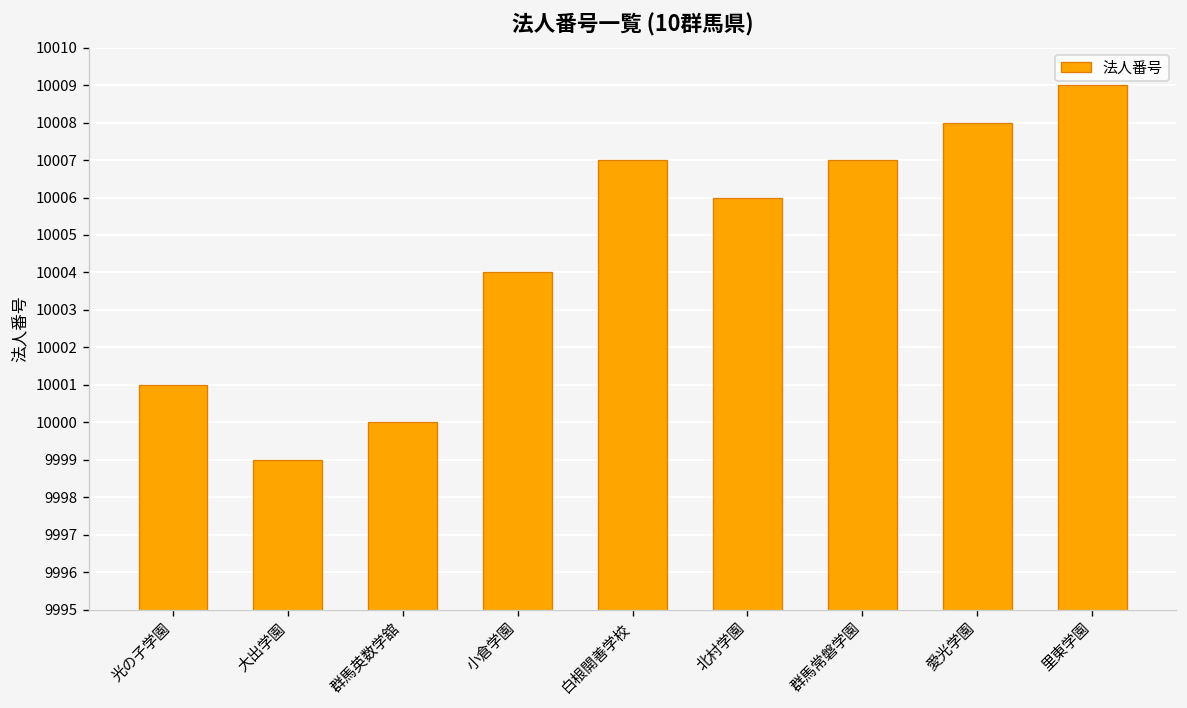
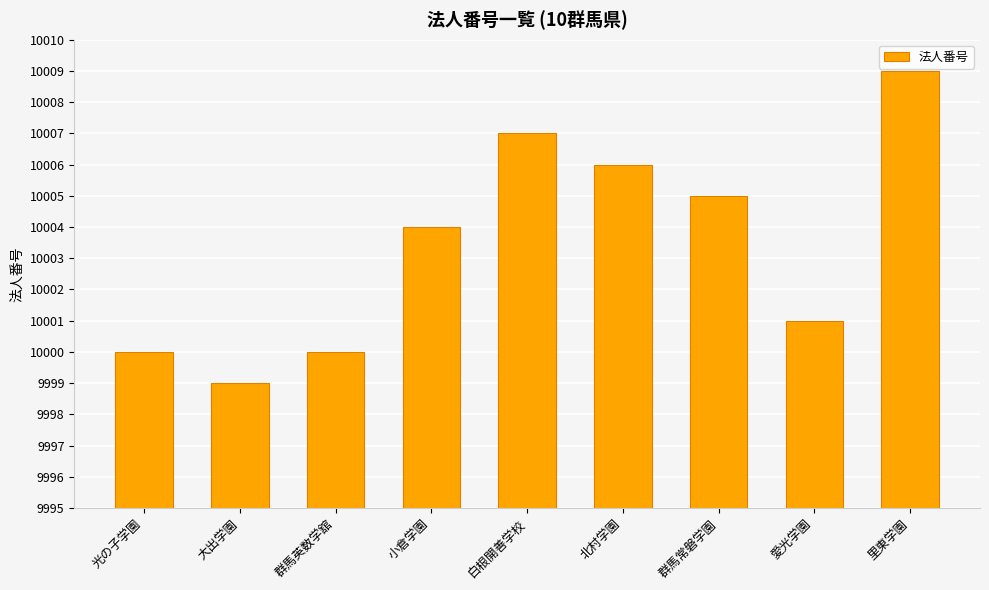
  {
-   "光の子学園": 10001,
+   "光の子学園": 10000,
    "大出学園": 9999,
    "群馬英数学舘": 10000,
    "小倉学園": 10004,
    "白根開善学校": 10007,
    "北村学園": 10006,
-   "群馬常磐学園": 10007,
-   "愛光学園": 10008,
+   "群馬常磐学園": 10005,
+   "愛光学園": 10001,
    "里東学園": 10009
  }
